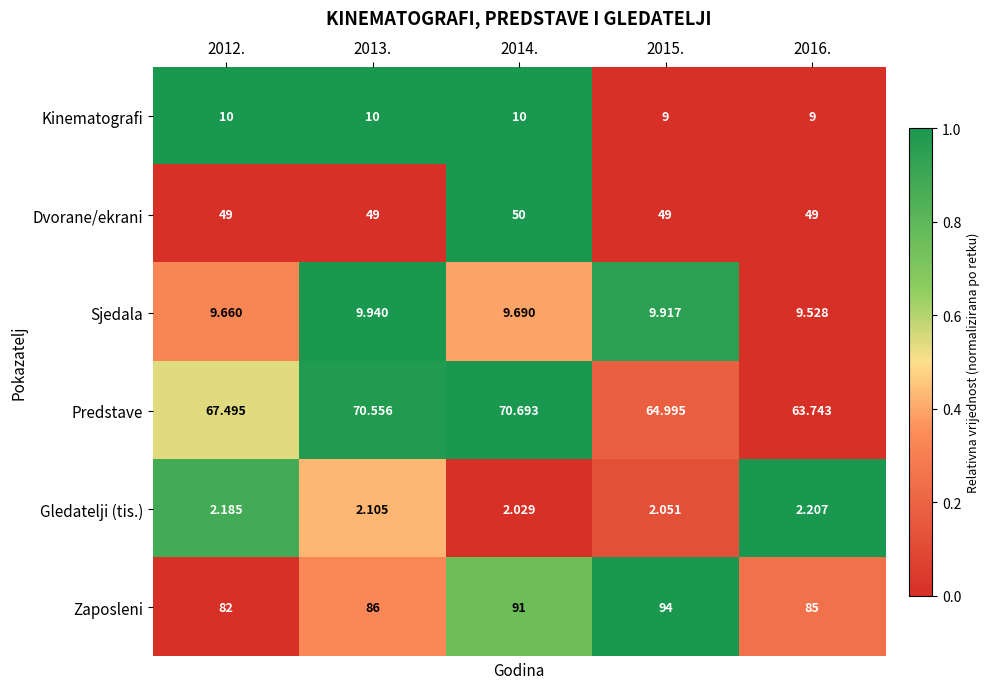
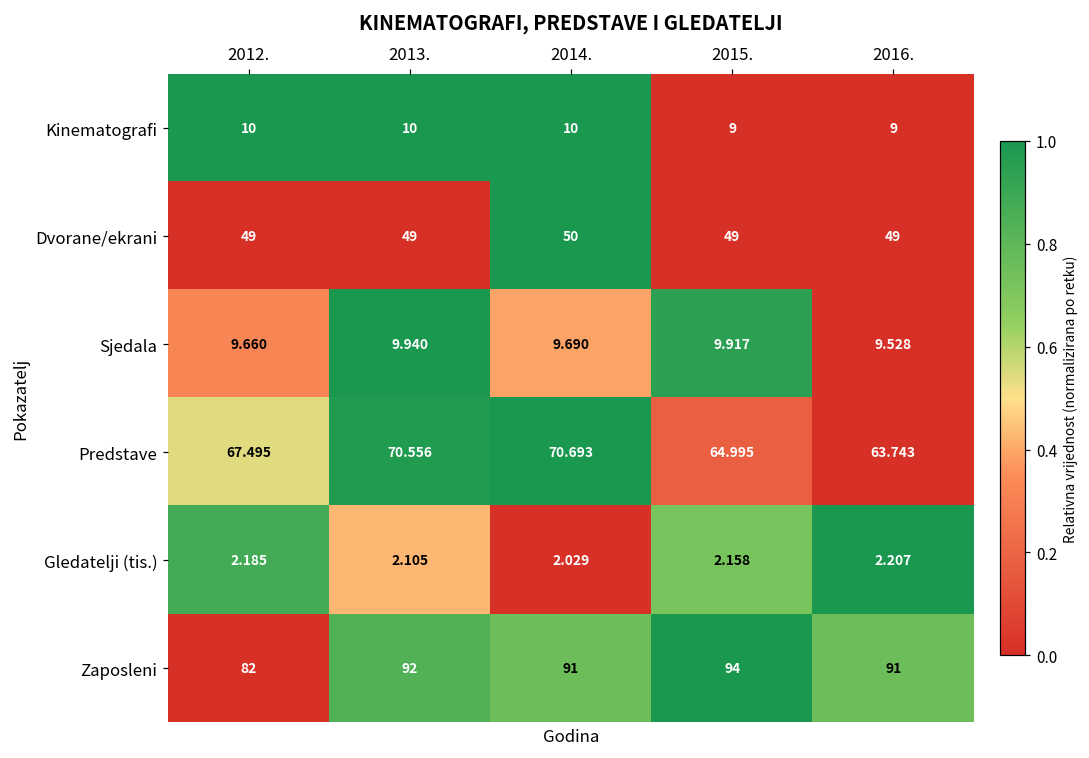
  {
    "Kinematografi": {
      "2012.": 10,
      "2013.": 10,
      "2014.": 10,
      "2015.": 9,
      "2016.": 9
    },
    "Dvorane/ekrani": {
      "2012.": 49,
      "2013.": 49,
      "2014.": 50,
      "2015.": 49,
      "2016.": 49
    },
    "Sjedala": {
      "2012.": 9.660,
      "2013.": 9.940,
      "2014.": 9.690,
      "2015.": 9.917,
      "2016.": 9.528
    },
    "Predstave": {
      "2012.": 67.495,
      "2013.": 70.556,
      "2014.": 70.693,
      "2015.": 64.995,
      "2016.": 63.743
    },
    "Gledatelji (tis.)": {
      "2012.": 2.185,
      "2013.": 2.105,
      "2014.": 2.029,
-     "2015.": 2.051,
+     "2015.": 2.158,
      "2016.": 2.207
    },
    "Zaposleni": {
      "2012.": 82,
-     "2013.": 86,
+     "2013.": 92,
      "2014.": 91,
      "2015.": 94,
-     "2016.": 85
+     "2016.": 91
    }
  }
